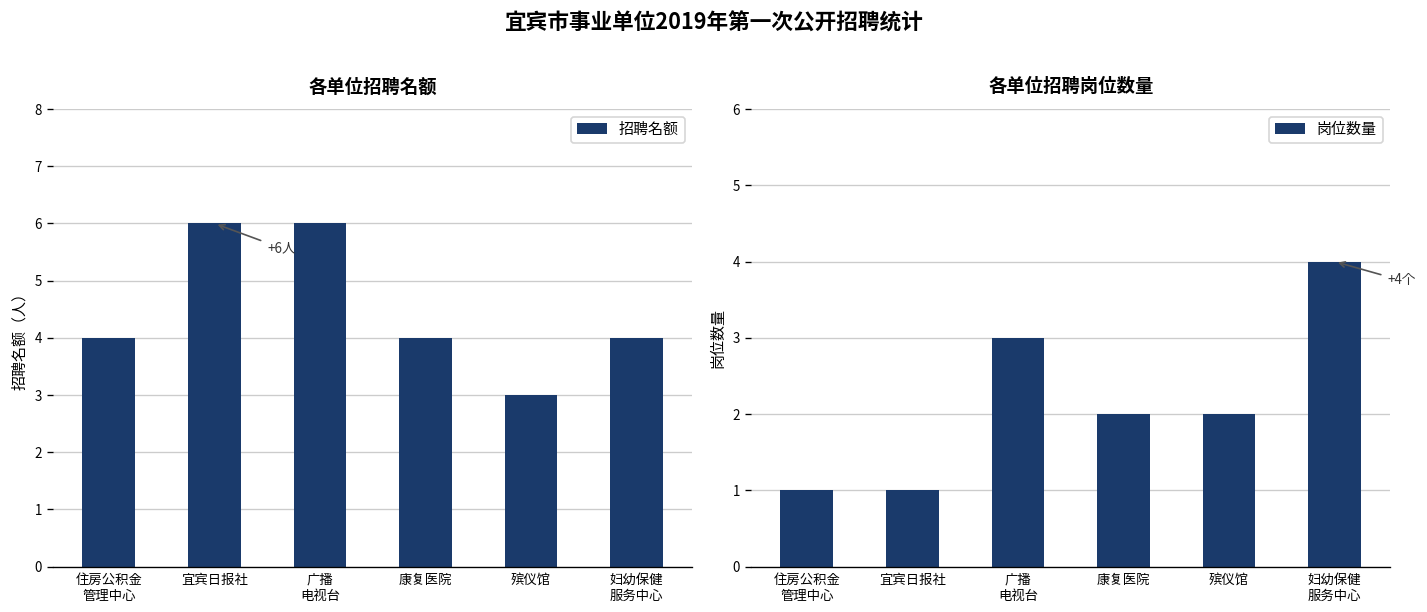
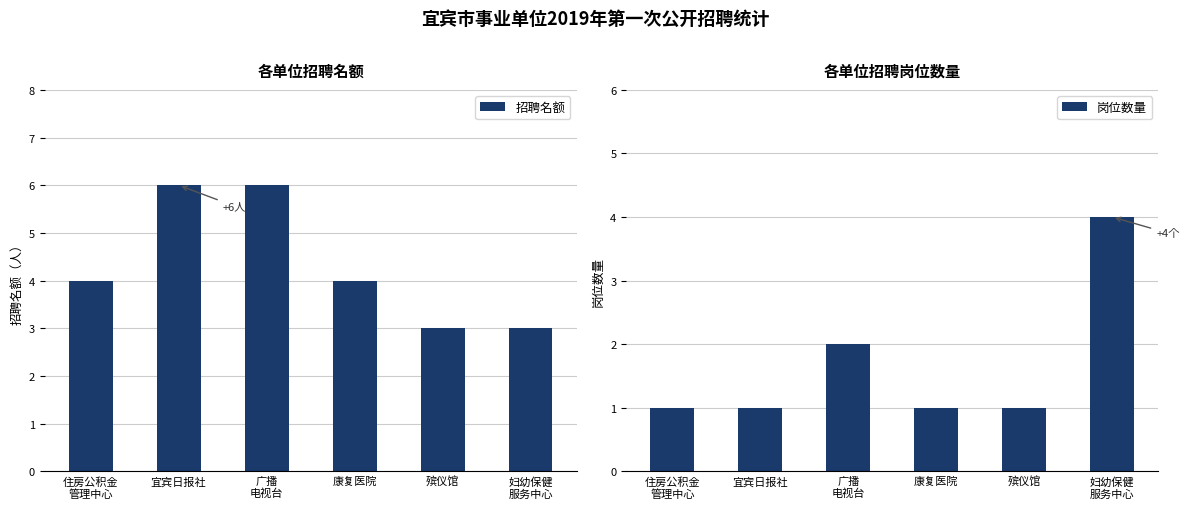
  {
    "各单位招聘名额": {
      "住房公积金 管理中心": 4,
      "广播 电视台": 6,
      "康复医院": 4,
      "殡仪馆": 3,
-     "妇幼保健 服务中心": 4
+     "妇幼保健 服务中心": 3
    },
    "各单位招聘岗位数量": {
      "住房公积金 管理中心": 1,
      "宜宾日报社": 1,
-     "广播 电视台": 3,
-     "康复医院": 2,
-     "殡仪馆": 2
+     "广播 电视台": 2,
+     "康复医院": 1,
+     "殡仪馆": 1
    }
  }
